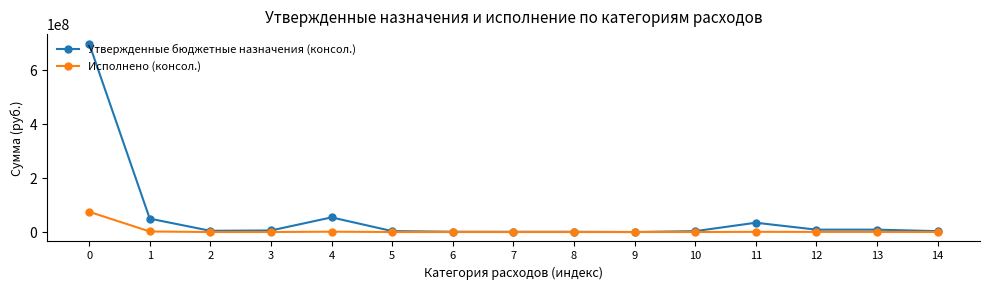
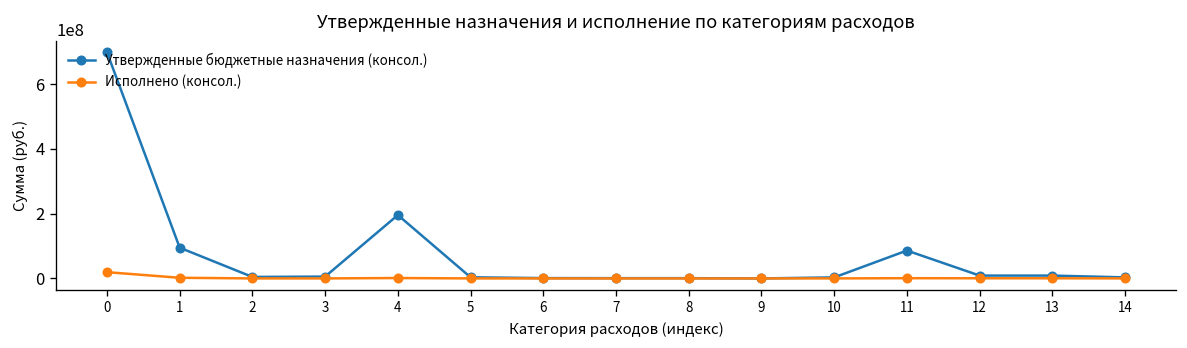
  {
    "Утвержденные бюджетные назначения (консол.)": {
      "0": 700000000,
-     "1": 50000000,
-     "4": 50000000,
-     "11": 30000000
+     "1": 90000000,
+     "4": 200000000,
+     "11": 90000000
    },
    "Исполнено (консол.)": {
-     "0": 70000000,
+     "0": 20000000,
      "1": 0,
      "4": 0,
      "11": 0
    }
  }
